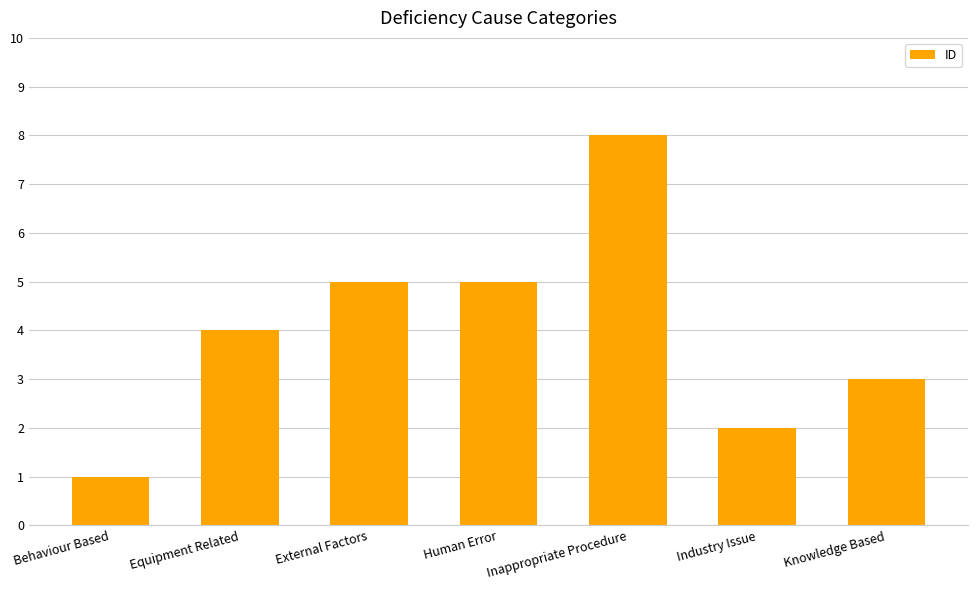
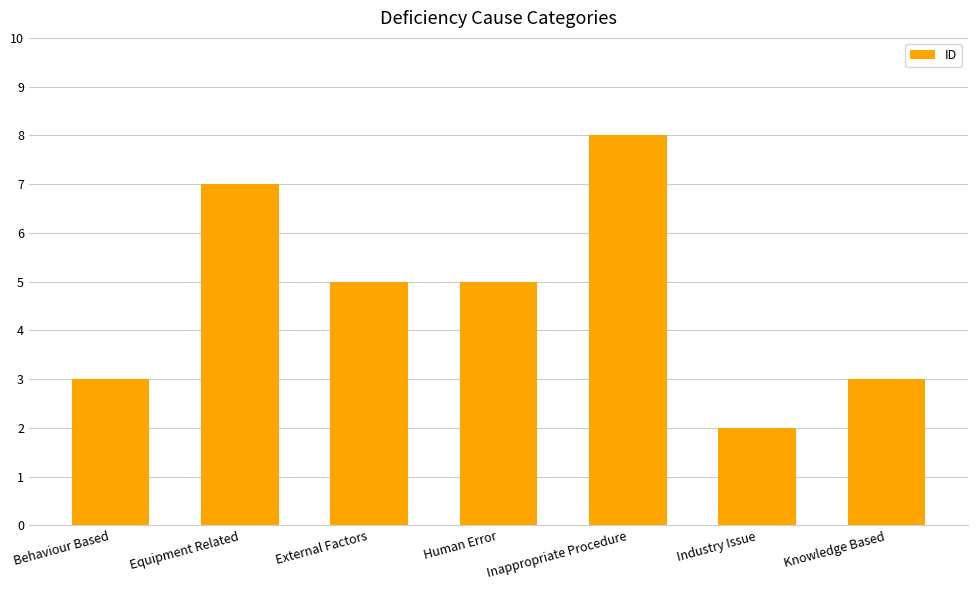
  {
-   "Behaviour Based": 1,
-   "Equipment Related": 4,
+   "Behaviour Based": 3,
+   "Equipment Related": 7,
    "External Factors": 5,
    "Human Error": 5,
    "Inappropriate Procedure": 8,
    "Industry Issue": 2,
    "Knowledge Based": 3
  }
